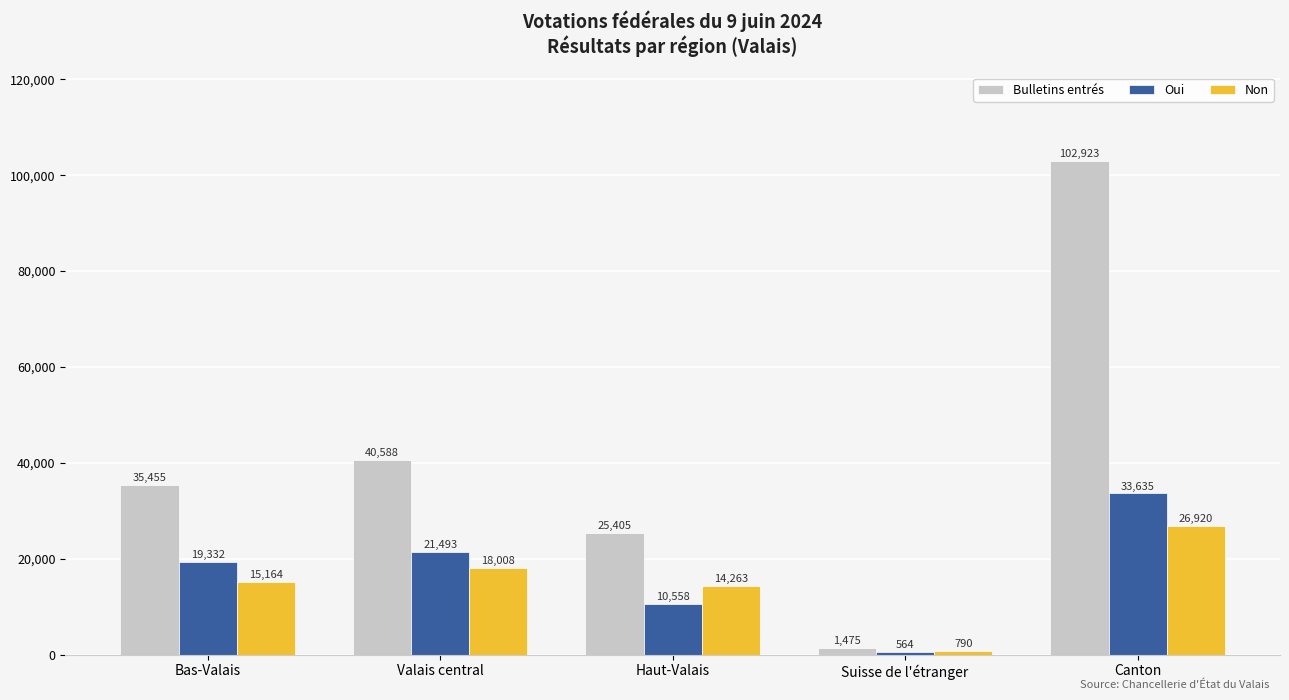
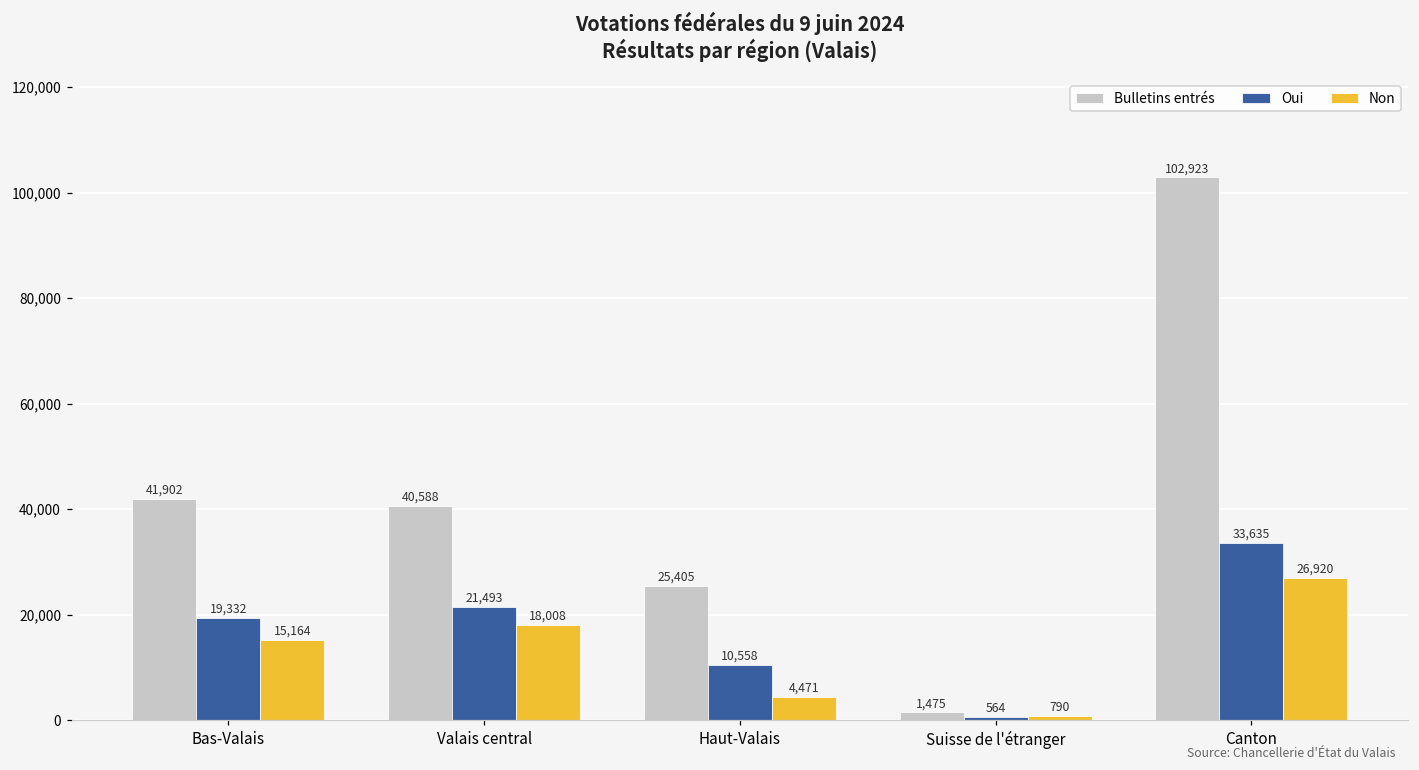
  {
    "Bulletins entrés": {
-     "Bas-Valais": "35,455",
+     "Bas-Valais": "41,902",
      "Valais central": "40,588",
      "Haut-Valais": "25,405",
      "Suisse de l'étranger": "1,475",
      "Canton": "102,923"
    },
    "Oui": {
      "Bas-Valais": "19,332",
      "Valais central": "21,493",
      "Haut-Valais": "10,558",
      "Suisse de l'étranger": "564",
      "Canton": "33,635"
    },
    "Non": {
      "Bas-Valais": "15,164",
      "Valais central": "18,008",
-     "Haut-Valais": "14,263",
+     "Haut-Valais": "4,471",
      "Suisse de l'étranger": "790",
      "Canton": "26,920"
    }
  }
